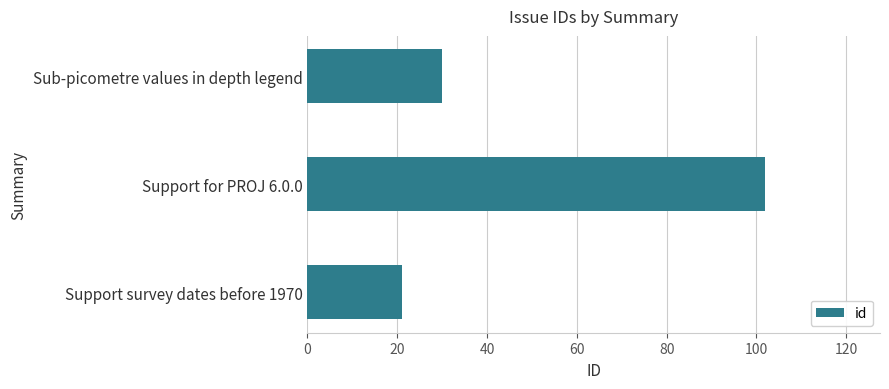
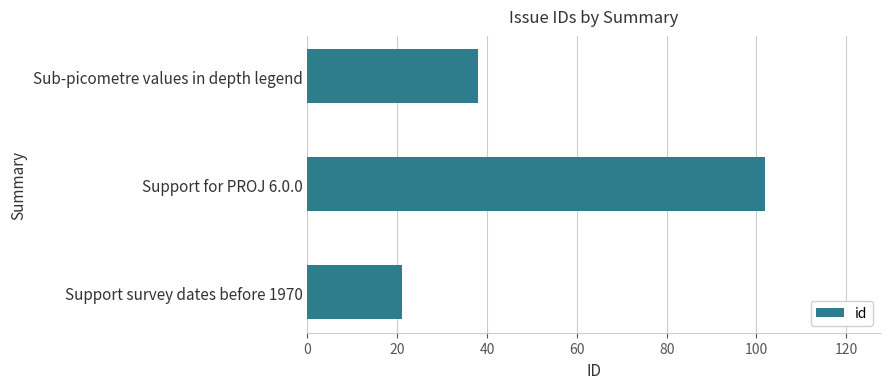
  {
-   "Sub-picometre values in depth legend": 30,
+   "Sub-picometre values in depth legend": 38,
    "Support for PROJ 6.0.0": 102,
    "Support survey dates before 1970": 21
  }
